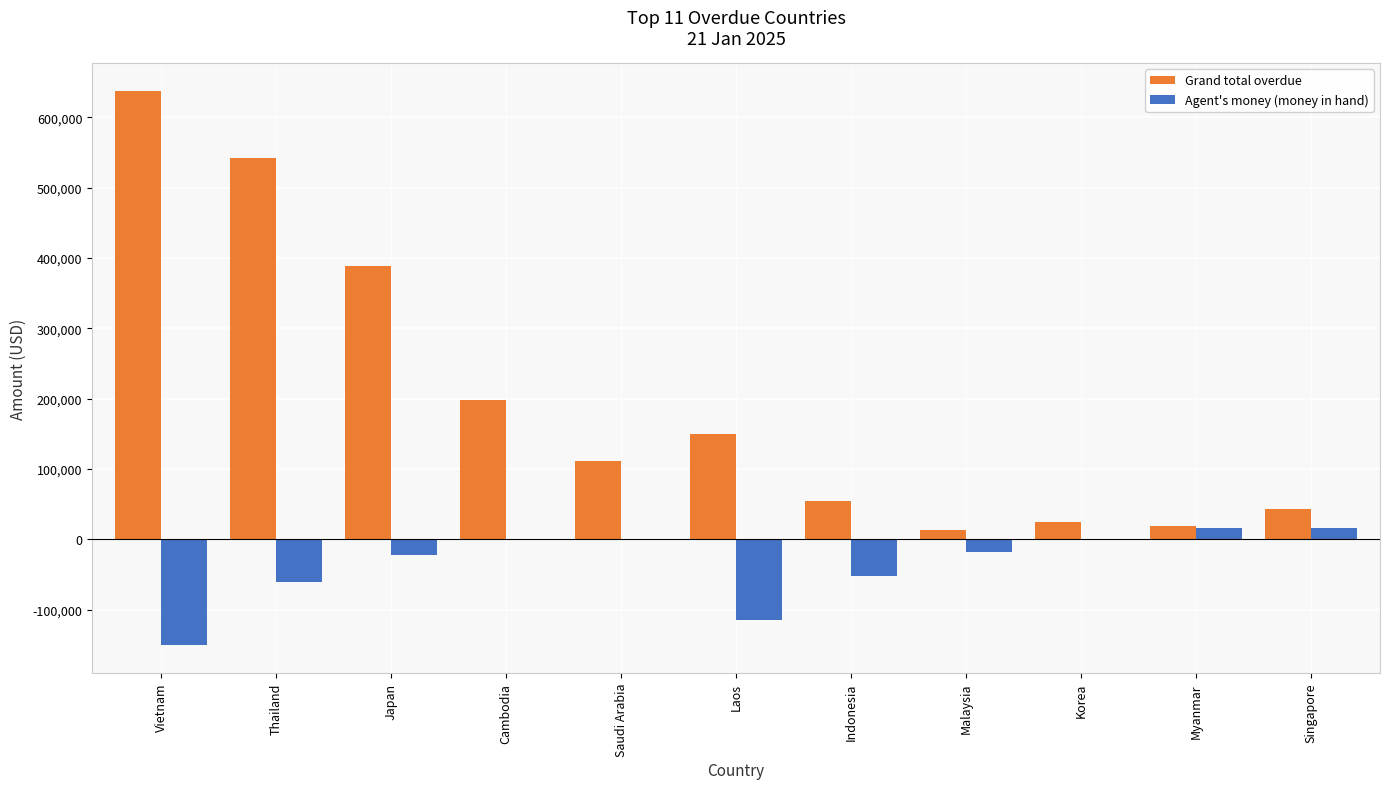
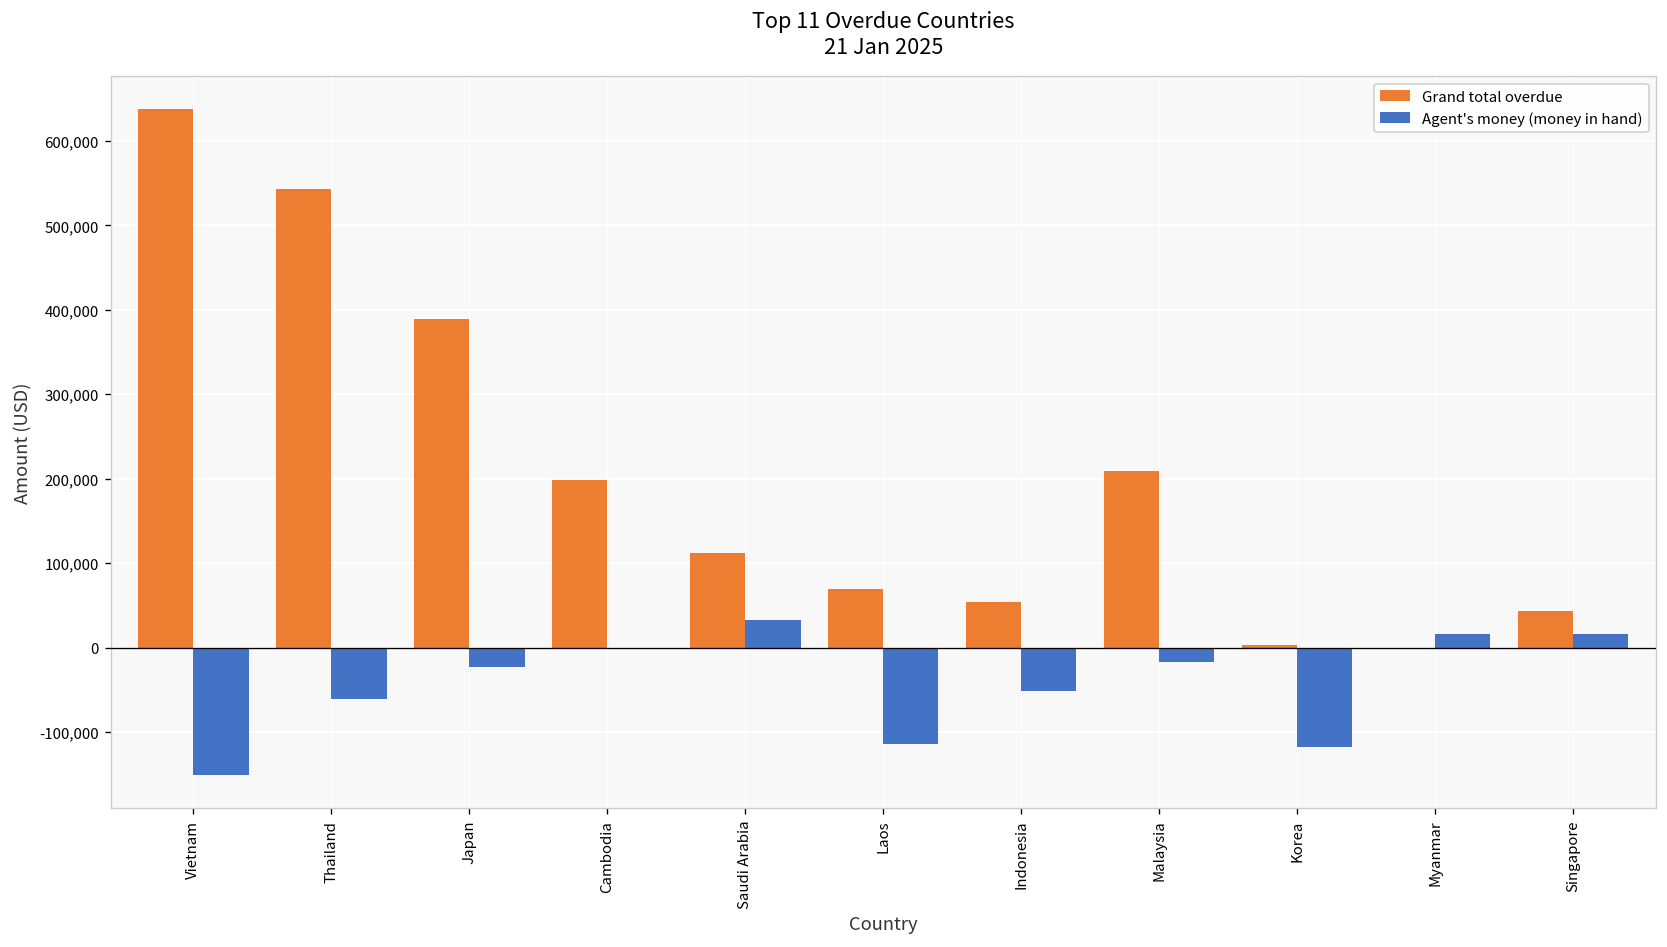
  {
    "Grand total overdue": {
      "Vietnam": "640,000",
      "Thailand": "540,000",
      "Japan": "390,000",
      "Cambodia": "200,000",
      "Saudi Arabia": "110,000",
-     "Laos": "150,000",
+     "Laos": "70,000",
      "Indonesia": "50,000",
-     "Malaysia": "10,000",
-     "Korea": "30,000",
-     "Myanmar": "20,000",
+     "Malaysia": "210,000",
+     "Korea": "0",
+     "Myanmar": "0",
      "Singapore": "40,000"
    },
    "Agent's money (money in hand)": {
      "Vietnam": "-150,000",
      "Thailand": "-60,000",
      "Japan": "-20,000",
      "Cambodia": "0",
-     "Saudi Arabia": "0",
+     "Saudi Arabia": "30,000",
      "Laos": "-110,000",
      "Indonesia": "-50,000",
      "Malaysia": "-20,000",
-     "Korea": "0",
+     "Korea": "-120,000",
      "Myanmar": "20,000",
      "Singapore": "20,000"
    }
  }
